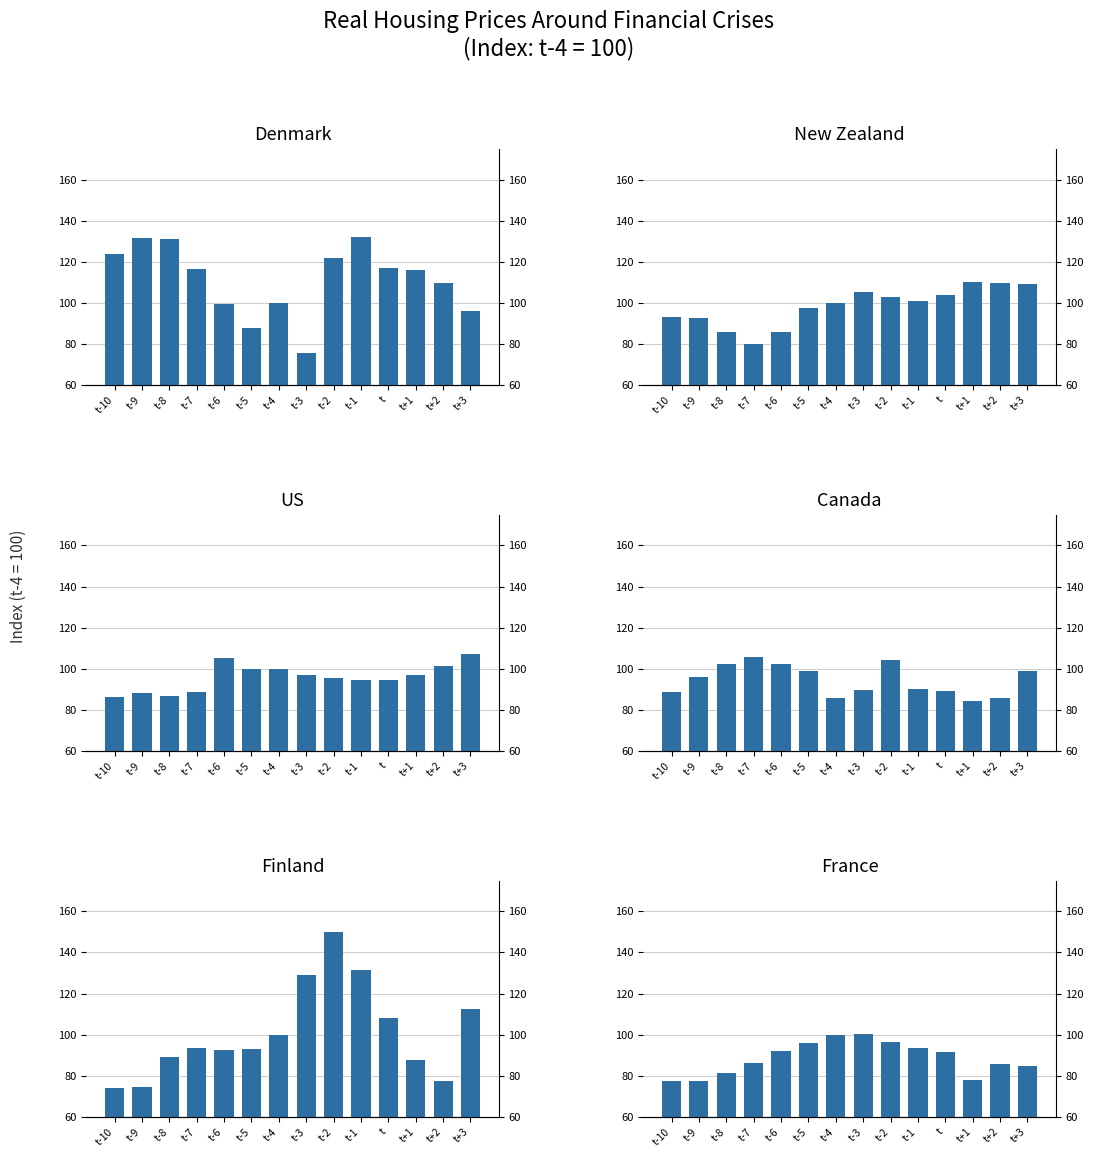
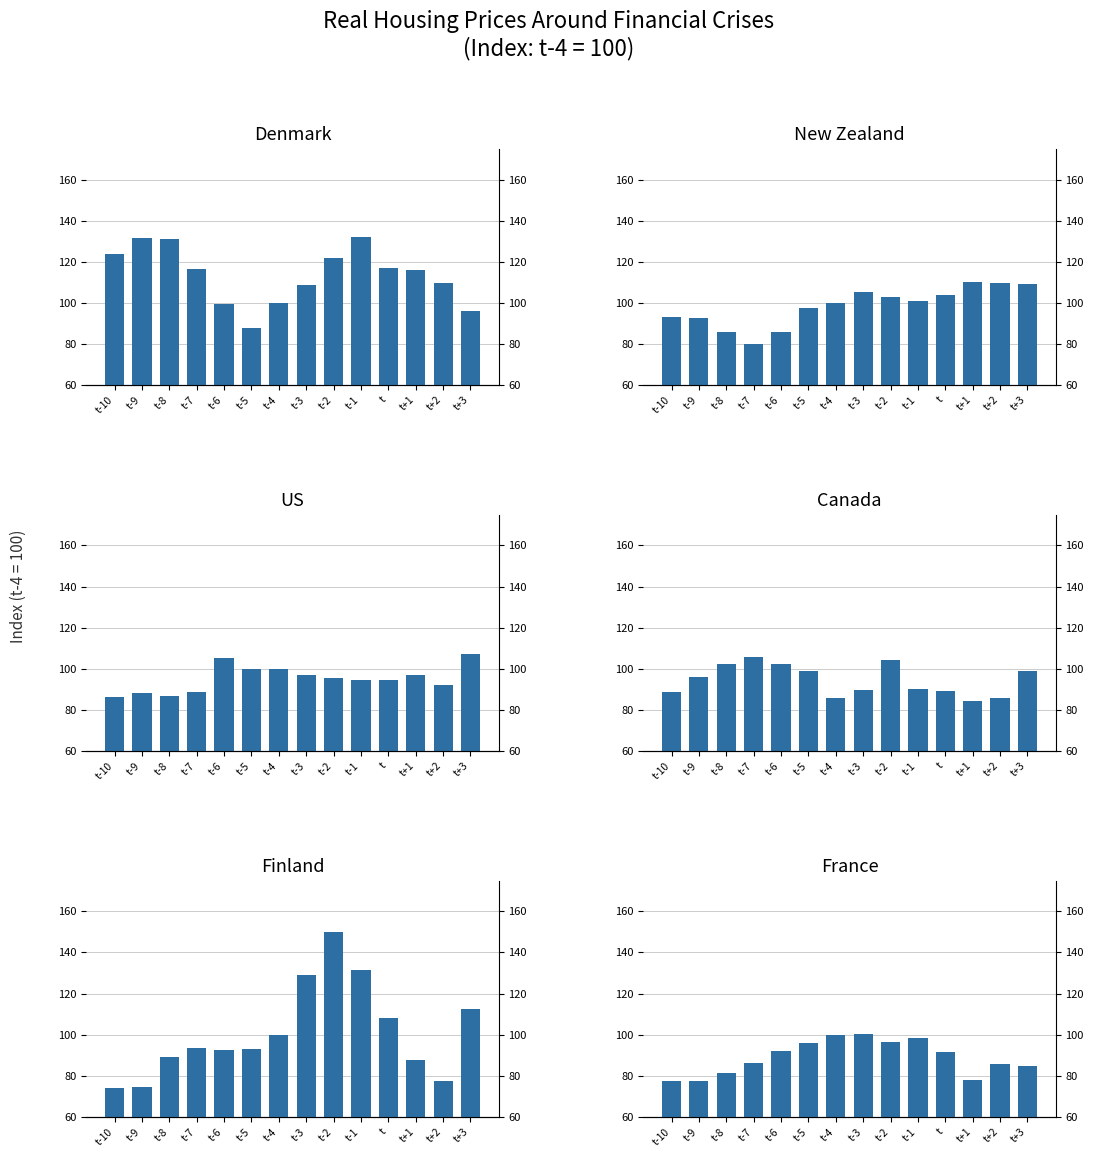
  {
    "Denmark": {
      "t-10": 124,
      "t-9": 132,
      "t-8": 131,
      "t-7": 117,
      "t-6": 99,
      "t-5": 88,
      "t-4": 100,
-     "t-3": 75,
+     "t-3": 108,
      "t-2": 122,
      "t-1": 132,
      "t": 117,
      "t+1": 116,
      "t+2": 109,
      "t+3": 96
    },
    "New Zealand": {
      "t-10": 93,
      "t-9": 93,
      "t-8": 86,
      "t-7": 80,
      "t-6": 86,
      "t-5": 97,
      "t-4": 100,
      "t-3": 105,
      "t-2": 103,
      "t-1": 101,
      "t": 104,
      "t+1": 110,
      "t+2": 110,
      "t+3": 109
    },
    "US": {
      "t-10": 86,
      "t-9": 88,
      "t-8": 87,
      "t-7": 89,
      "t-6": 105,
      "t-5": 100,
      "t-4": 100,
      "t-3": 97,
      "t-2": 96,
      "t-1": 94,
      "t": 95,
      "t+1": 97,
-     "t+2": 101,
+     "t+2": 92,
      "t+3": 107
    },
    "Canada": {
      "t-10": 89,
      "t-9": 96,
      "t-8": 102,
      "t-7": 106,
      "t-6": 102,
      "t-5": 99,
      "t-4": 86,
      "t-3": 90,
      "t-2": 104,
      "t-1": 90,
      "t": 89,
      "t+1": 84,
      "t+2": 86,
      "t+3": 99
    },
    "Finland": {
      "t-10": 74,
      "t-9": 74,
      "t-8": 89,
      "t-7": 93,
      "t-6": 93,
      "t-5": 93,
      "t-4": 100,
      "t-3": 129,
      "t-2": 150,
      "t-1": 131,
      "t": 108,
      "t+1": 88,
      "t+2": 77,
      "t+3": 112
    },
    "France": {
      "t-10": 78,
      "t-9": 78,
      "t-8": 81,
      "t-7": 86,
      "t-6": 92,
      "t-5": 96,
      "t-4": 100,
      "t-3": 100,
      "t-2": 96,
-     "t-1": 93,
+     "t-1": 98,
      "t": 92,
      "t+1": 78,
      "t+2": 86,
      "t+3": 85
    }
  }
